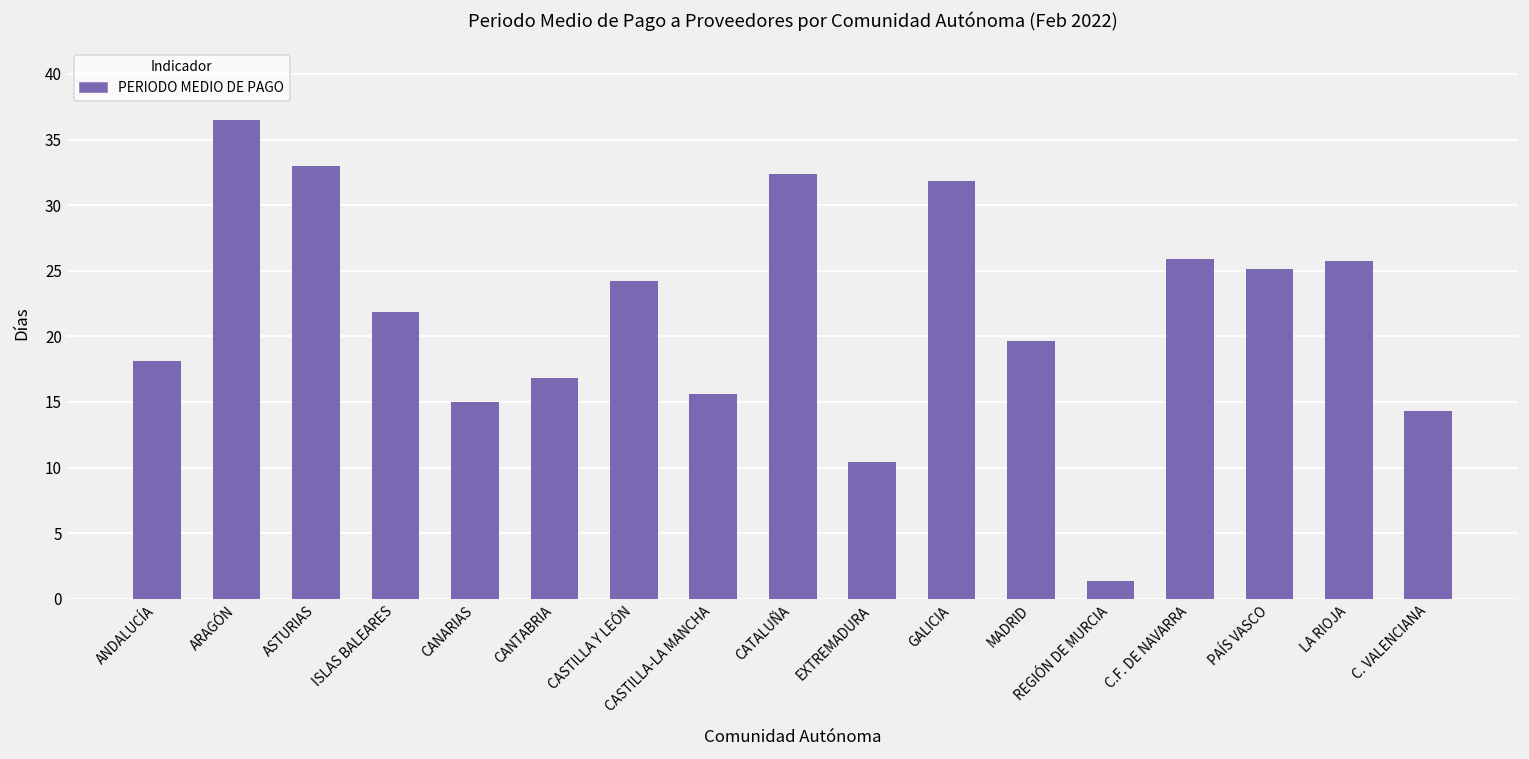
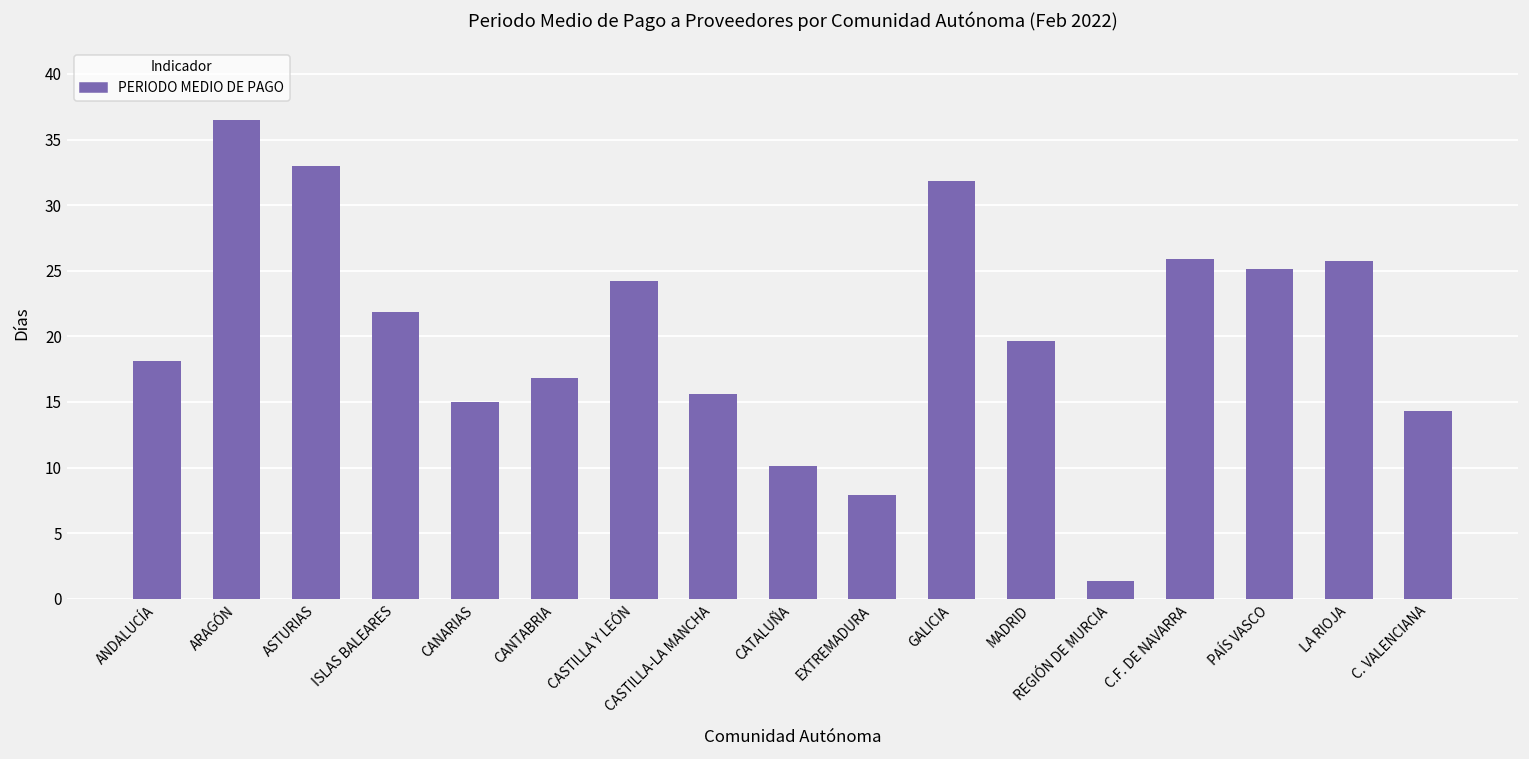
  {
    "ANDALUCÍA": 18.1,
    "ARAGÓN": 36.5,
    "ASTURIAS": 33.0,
    "ISLAS BALEARES": 21.9,
    "CANARIAS": 15.0,
    "CANTABRIA": 16.9,
    "CASTILLA Y LEÓN": 24.2,
    "CASTILLA-LA MANCHA": 15.6,
-   "CATALUÑA": 32.4,
-   "EXTREMADURA": 10.4,
+   "CATALUÑA": 10.1,
+   "EXTREMADURA": 7.9,
    "GALICIA": 31.9,
    "MADRID": 19.7,
    "REGIÓN DE MURCIA": 1.4,
    "C.F. DE NAVARRA": 25.9,
    "PAÍS VASCO": 25.1,
    "LA RIOJA": 25.7,
    "C. VALENCIANA": 14.3
  }
